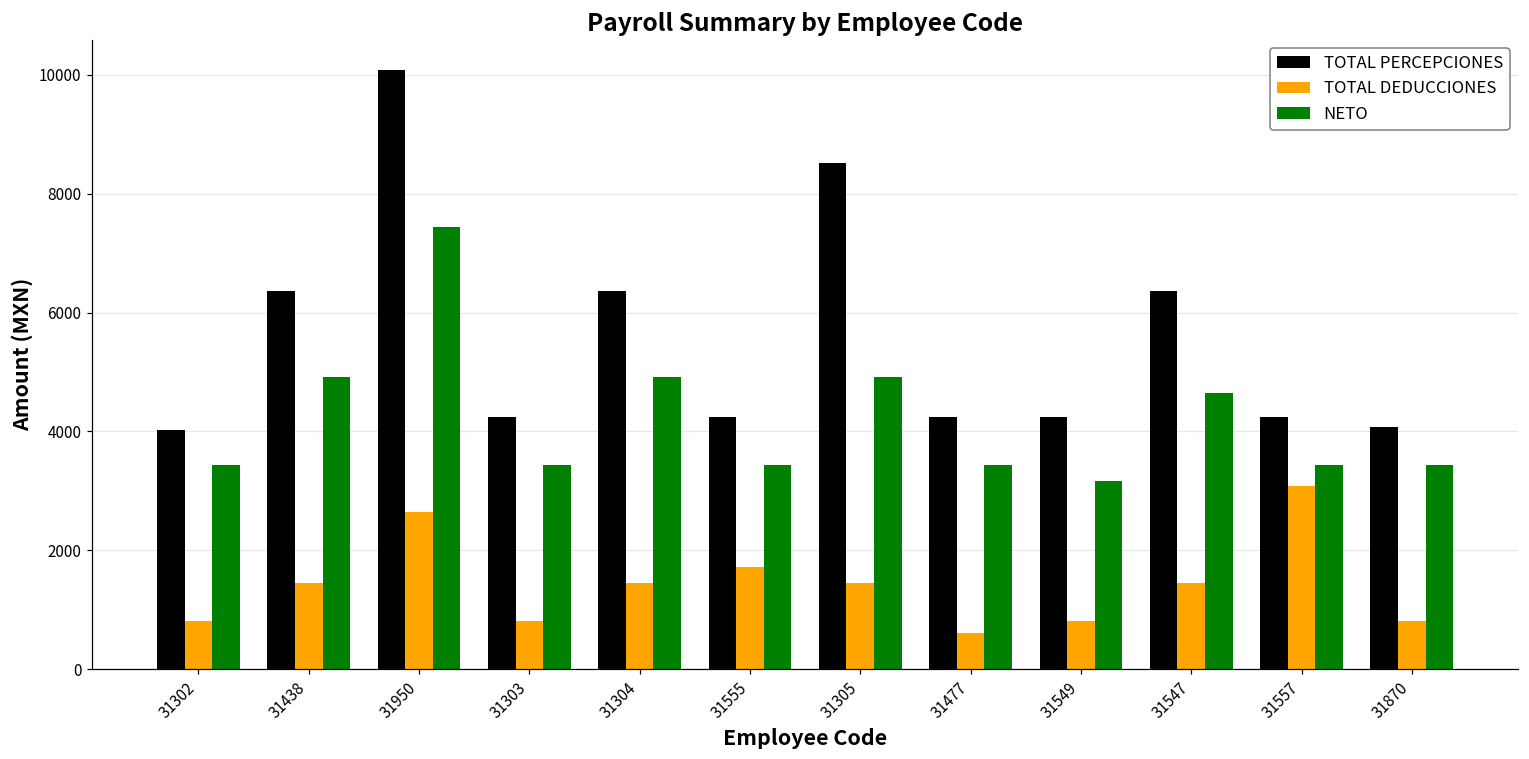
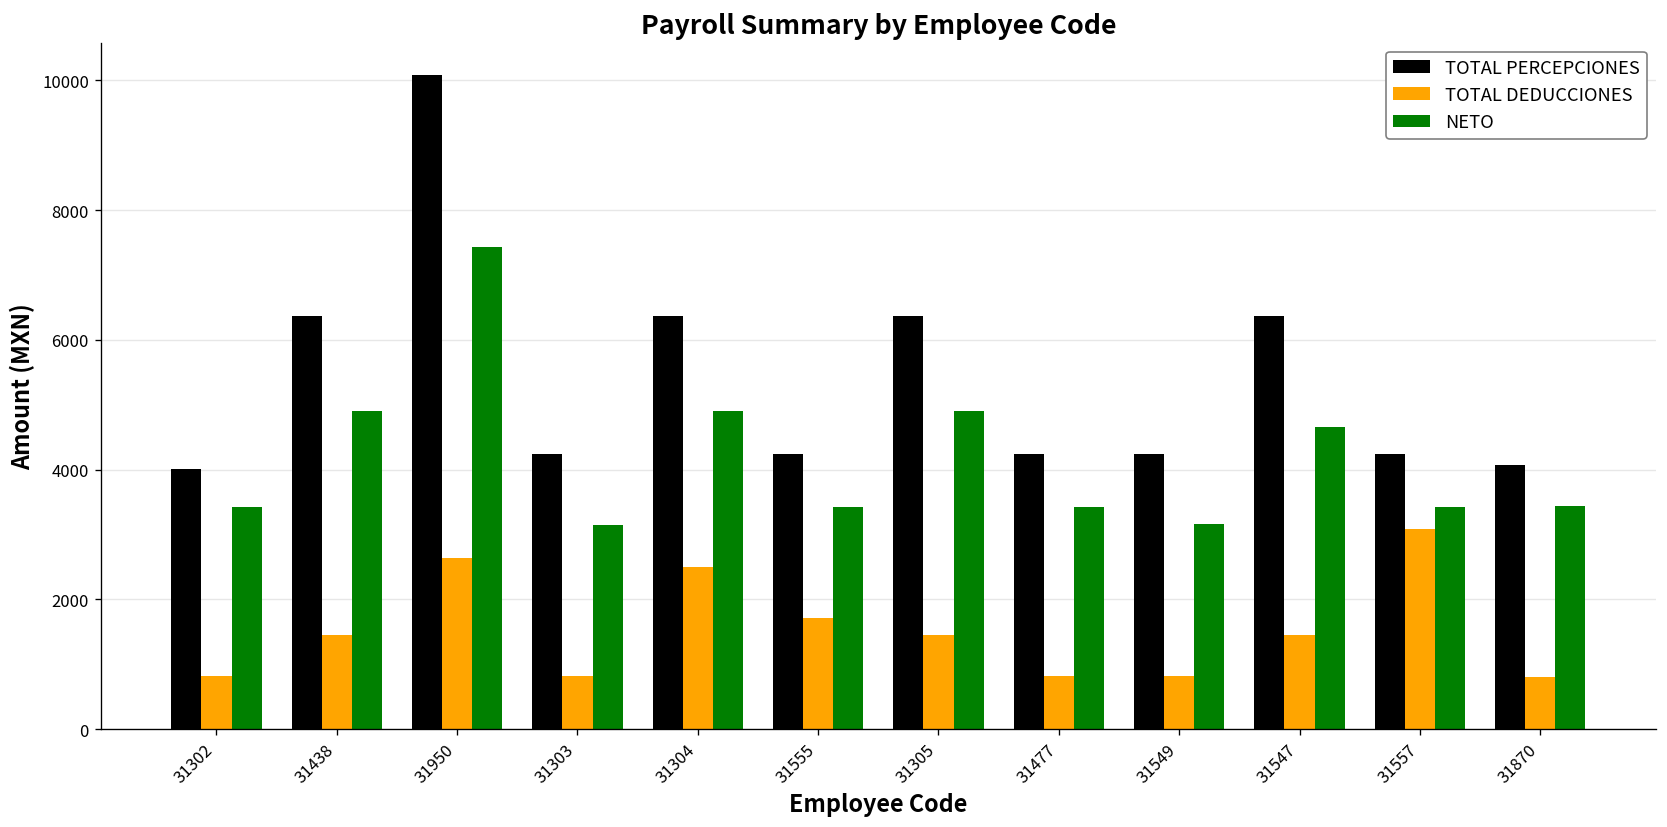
  {
    "TOTAL PERCEPCIONES": {
      "31302": 4000,
      "31438": 6400,
      "31950": 10100,
      "31303": 4200,
      "31304": 6400,
      "31555": 4200,
-     "31305": 8500,
+     "31305": 6400,
      "31477": 4200,
      "31549": 4200,
      "31547": 6400,
      "31557": 4200,
      "31870": 4100
    },
    "TOTAL DEDUCCIONES": {
      "31302": 800,
      "31438": 1500,
      "31950": 2600,
      "31303": 800,
-     "31304": 1500,
+     "31304": 2500,
      "31555": 1700,
      "31305": 1500,
-     "31477": 600,
+     "31477": 800,
      "31549": 800,
      "31547": 1500,
      "31557": 3100,
      "31870": 800
    },
    "NETO": {
      "31302": 3400,
      "31438": 4900,
      "31950": 7400,
-     "31303": 3400,
+     "31303": 3100,
      "31304": 4900,
      "31555": 3400,
      "31305": 4900,
      "31477": 3400,
      "31549": 3200,
      "31547": 4700,
      "31557": 3400,
      "31870": 3400
    }
  }
